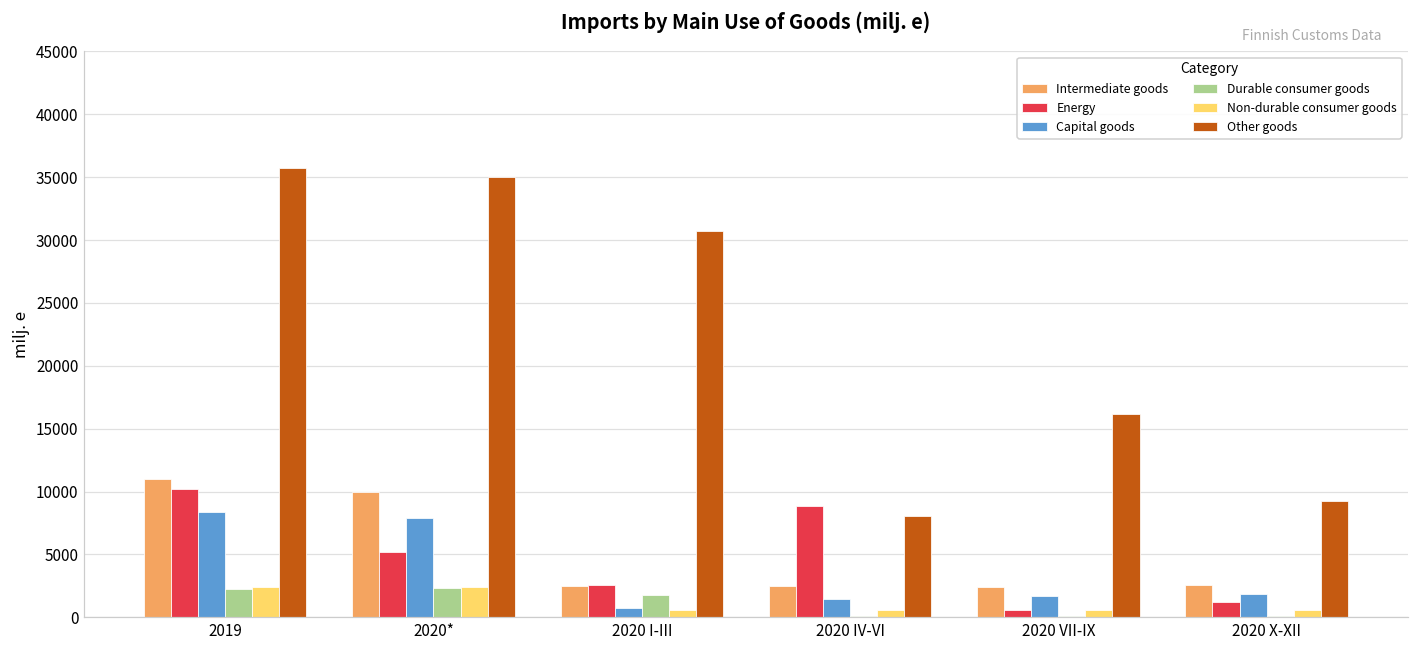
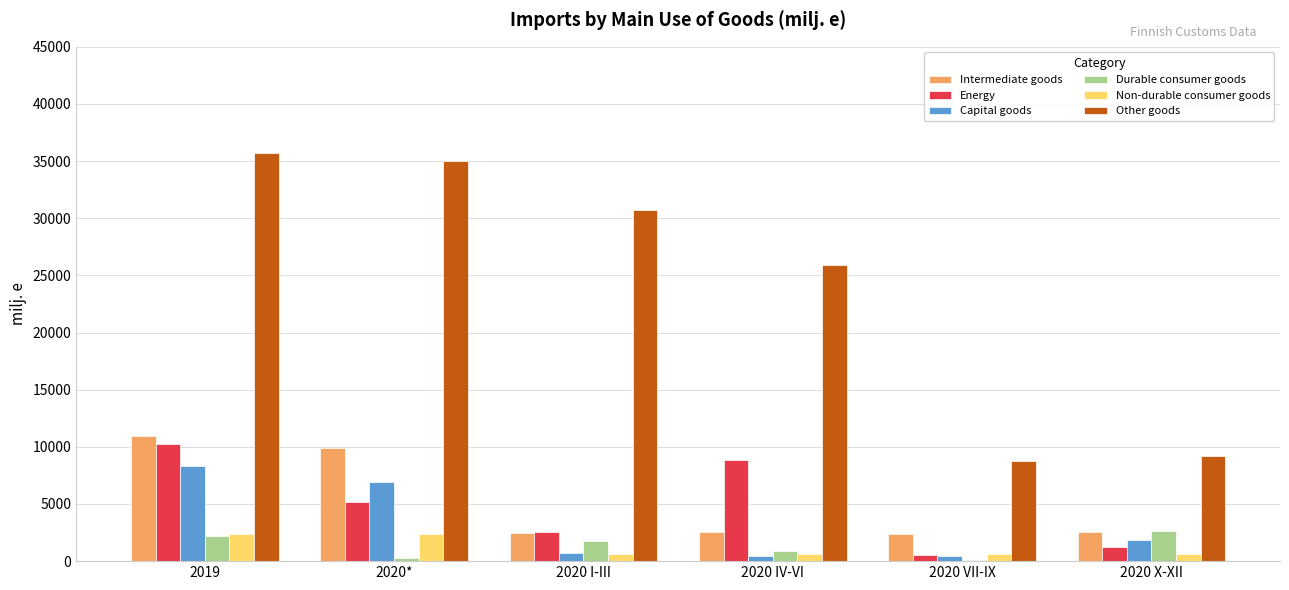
  {
    "Energy": {
      "2019": 10200,
      "2020*": 5200,
      "2020 I-III": 2600,
      "2020 IV-VI": 8900,
      "2020 VII-IX": 600,
      "2020 X-XII": 1200
    },
    "Capital goods": {
      "2019": 8300,
-     "2020*": 7900,
+     "2020*": 6900,
      "2020 I-III": 700,
-     "2020 IV-VI": 1400,
-     "2020 VII-IX": 1700,
+     "2020 IV-VI": 400,
+     "2020 VII-IX": 500,
      "2020 X-XII": 1900
    },
    "Durable consumer goods": {
      "2019": 2200,
-     "2020*": 2300,
+     "2020*": 300,
      "2020 I-III": 1800,
-     "2020 IV-VI": 100,
-     "2020 X-XII": 100
+     "2020 IV-VI": 900,
+     "2020 X-XII": 2600
    },
    "Other goods": {
      "2019": 35700,
      "2020*": 35100,
      "2020 I-III": 30700,
-     "2020 IV-VI": 8000,
-     "2020 VII-IX": 16200,
+     "2020 IV-VI": 25900,
+     "2020 VII-IX": 8800,
      "2020 X-XII": 9200
    }
  }
